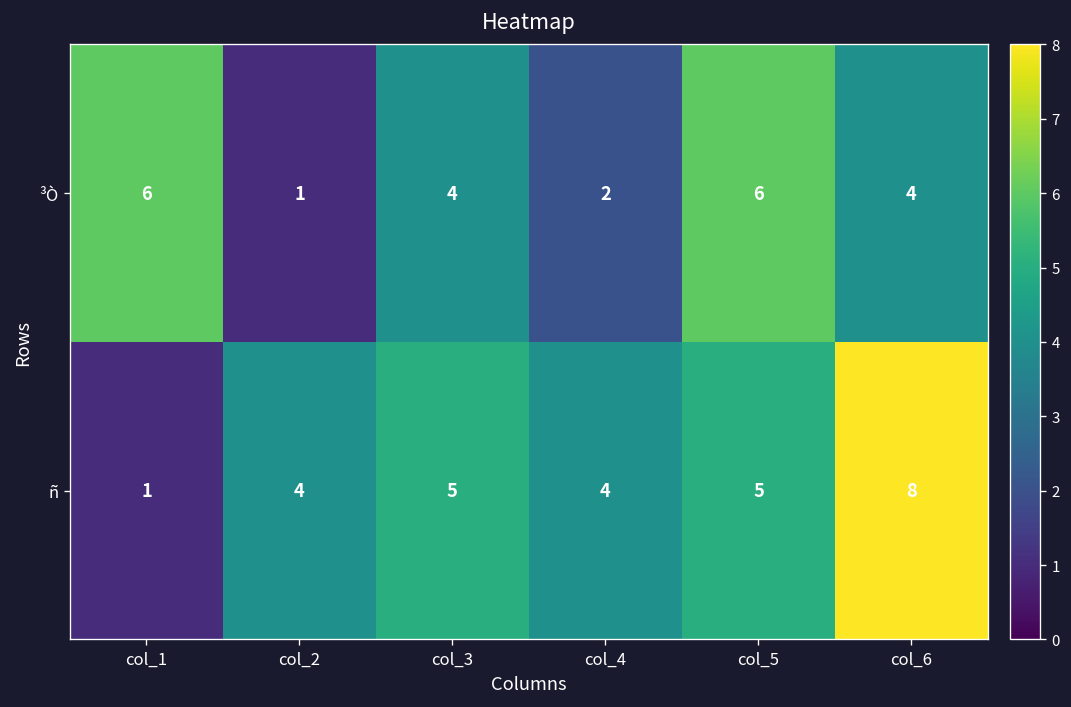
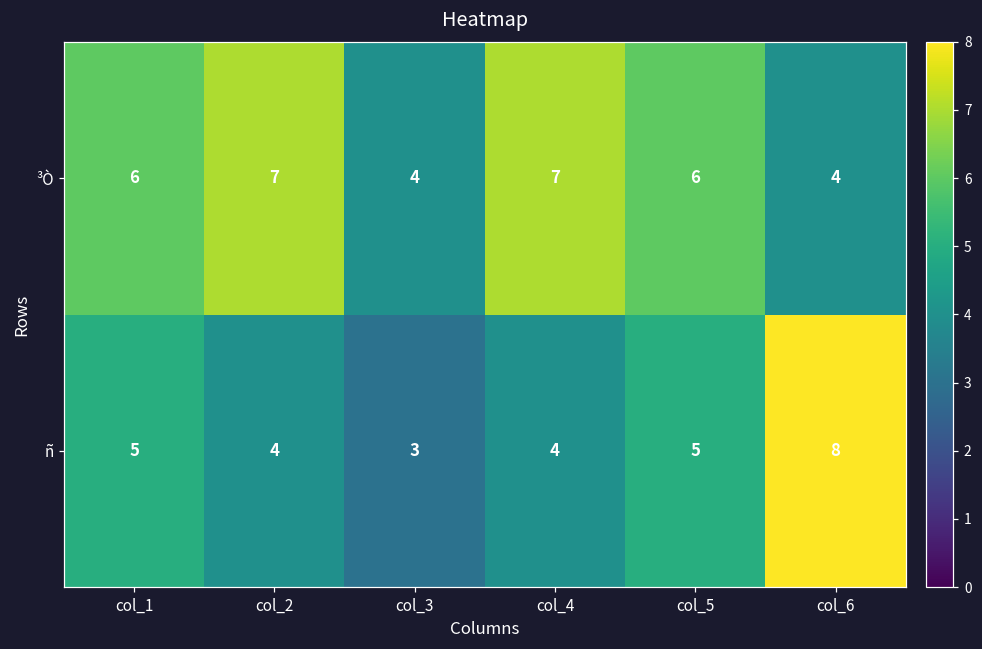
  {
    "³Ò": {
      "col_1": 6,
-     "col_2": 1,
+     "col_2": 7,
      "col_3": 4,
-     "col_4": 2,
+     "col_4": 7,
      "col_5": 6,
      "col_6": 4
    },
    "ñ": {
-     "col_1": 1,
+     "col_1": 5,
      "col_2": 4,
-     "col_3": 5,
+     "col_3": 3,
      "col_4": 4,
      "col_5": 5,
      "col_6": 8
    }
  }
